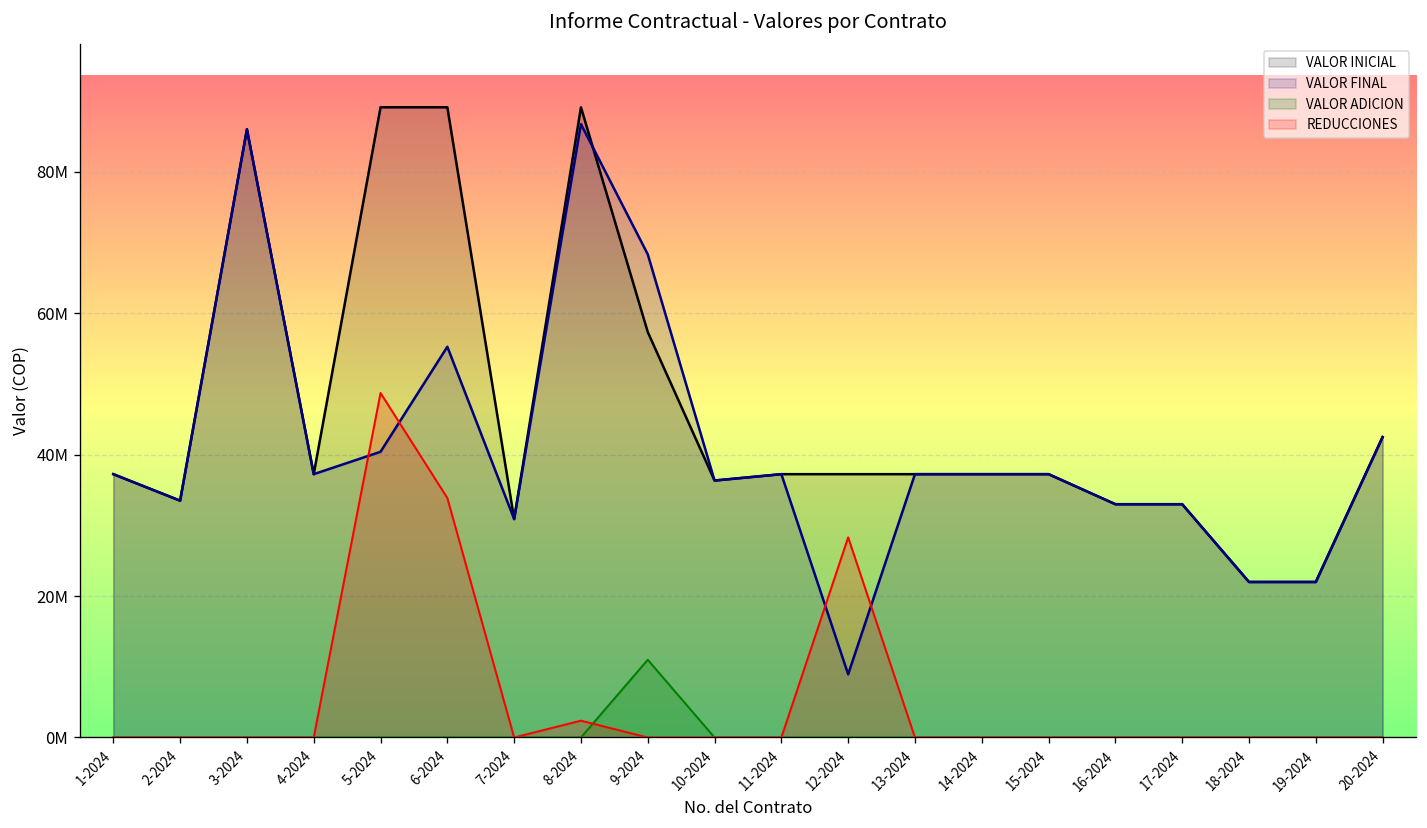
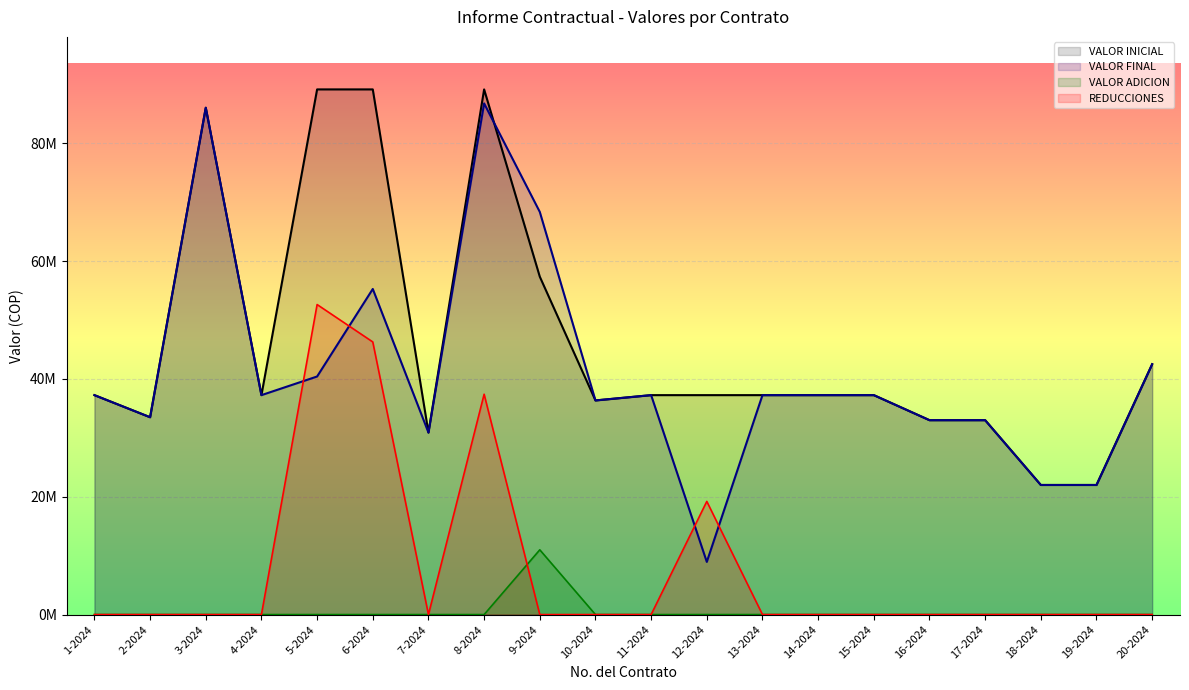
  {
    "REDUCCIONES": {
-     "5-2024": 49000000,
-     "6-2024": 34000000,
-     "8-2024": 2000000,
+     "5-2024": 53000000,
+     "6-2024": 46000000,
+     "8-2024": 37000000,
      "9-2024": 0,
-     "12-2024": 28000000
+     "12-2024": 19000000
    }
  }
